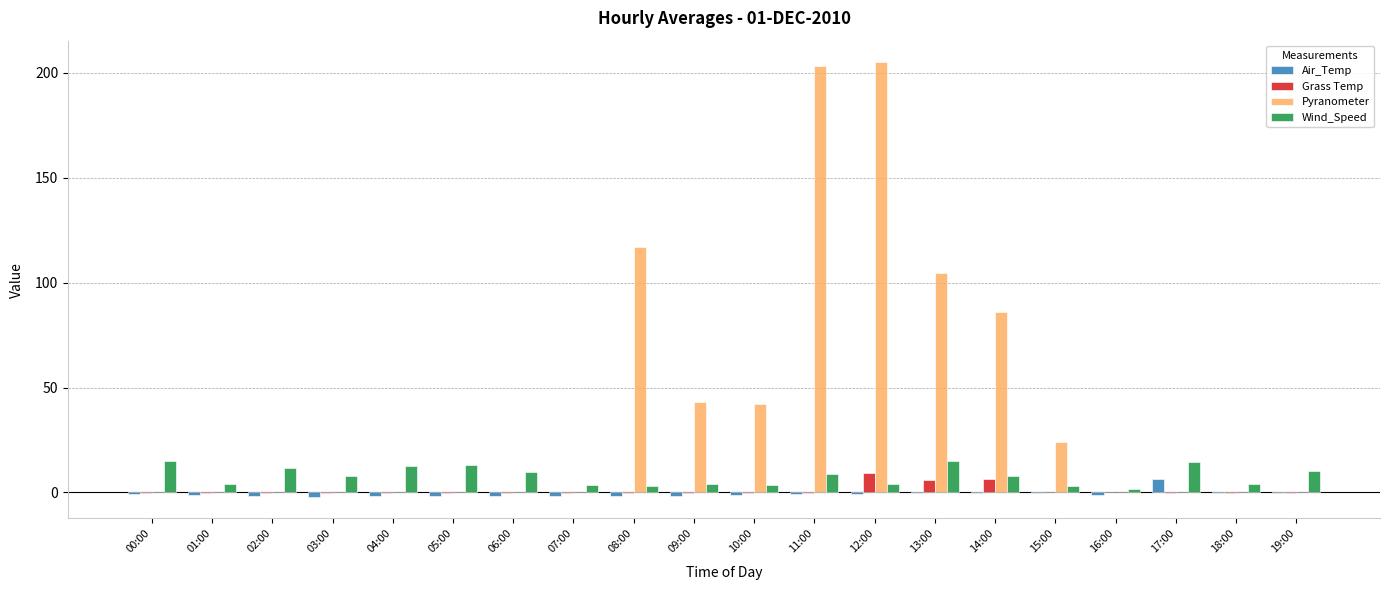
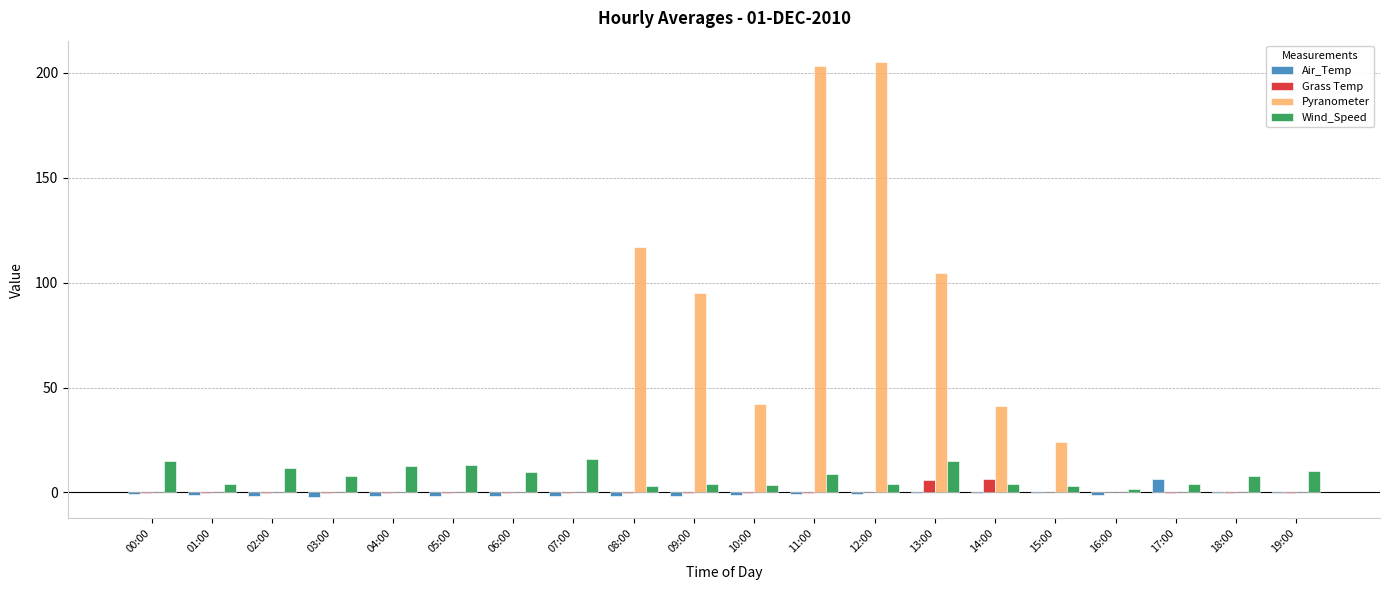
  {
    "Air_Temp": {
      "02:00": -1,
      "03:00": -2,
      "04:00": -1,
      "05:00": -2,
      "06:00": -2,
      "07:00": -2,
      "08:00": -2,
      "09:00": -2,
      "17:00": 6
    },
    "Grass Temp": {
-     "12:00": 9,
+     "12:00": 0,
      "13:00": 6,
      "14:00": 6
    },
    "Pyranometer": {
      "00:00": 0,
      "01:00": 0,
      "02:00": 0,
      "03:00": 0,
      "04:00": 0,
      "05:00": 0,
      "06:00": 0,
      "07:00": 0,
      "08:00": 117,
-     "09:00": 43,
+     "09:00": 95,
      "10:00": 42,
      "11:00": 203,
      "12:00": 205,
      "13:00": 105,
-     "14:00": 86,
+     "14:00": 41,
      "15:00": 24,
      "16:00": 0,
      "17:00": 0,
      "18:00": 0,
      "19:00": 0
    },
    "Wind_Speed": {
      "00:00": 15,
      "01:00": 4,
      "02:00": 12,
      "03:00": 8,
      "04:00": 13,
      "05:00": 13,
      "06:00": 10,
-     "07:00": 3,
+     "07:00": 16,
      "08:00": 3,
      "09:00": 4,
      "10:00": 3,
      "11:00": 9,
      "12:00": 4,
      "13:00": 15,
-     "14:00": 8,
+     "14:00": 4,
      "15:00": 3,
      "16:00": 2,
-     "17:00": 14,
-     "18:00": 4,
+     "17:00": 4,
+     "18:00": 8,
      "19:00": 10
    }
  }
